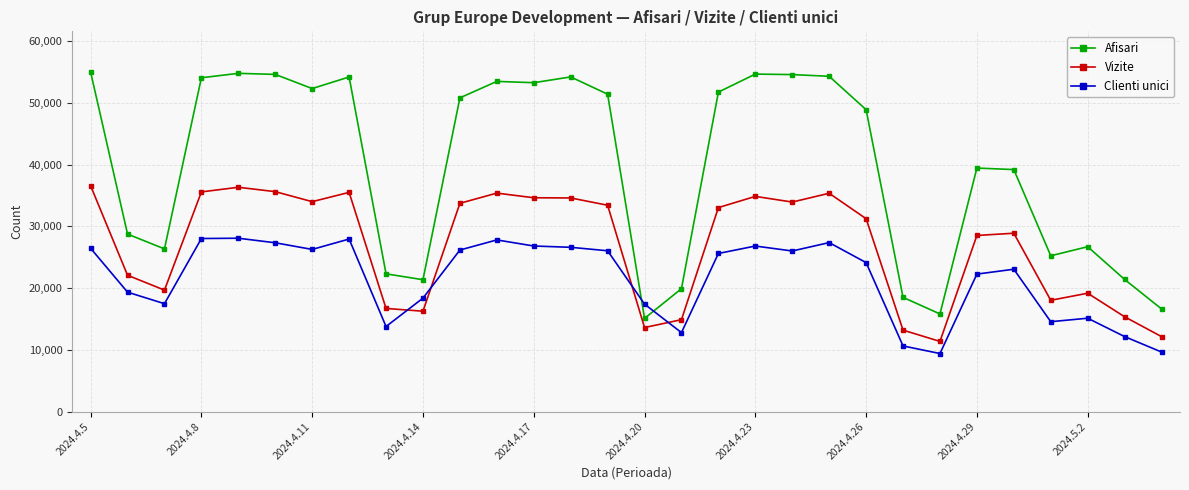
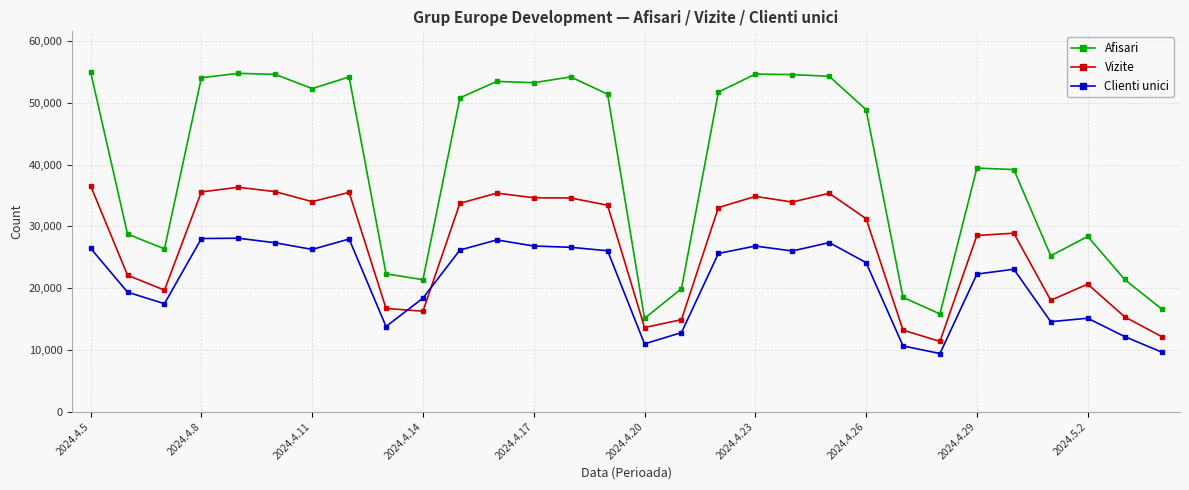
  {
    "Afisari": {
      "2024.4.5": "55,000",
      "2024.4.8": "54,000",
      "2024.4.11": "52,000",
      "2024.4.14": "21,000",
      "2024.4.17": "53,000",
      "2024.4.20": "15,000",
      "2024.4.23": "55,000",
      "2024.4.26": "49,000",
      "2024.4.29": "39,000",
-     "2024.5.2": "27,000"
+     "2024.5.2": "28,000"
    },
    "Vizite": {
      "2024.4.5": "37,000",
      "2024.4.8": "36,000",
      "2024.4.11": "34,000",
      "2024.4.14": "16,000",
      "2024.4.17": "35,000",
      "2024.4.20": "14,000",
      "2024.4.23": "35,000",
      "2024.4.26": "31,000",
      "2024.4.29": "29,000",
-     "2024.5.2": "19,000"
+     "2024.5.2": "21,000"
    },
    "Clienti unici": {
      "2024.4.5": "26,000",
      "2024.4.8": "28,000",
      "2024.4.11": "26,000",
      "2024.4.14": "18,000",
      "2024.4.17": "27,000",
-     "2024.4.20": "17,000",
+     "2024.4.20": "11,000",
      "2024.4.23": "27,000",
      "2024.4.26": "24,000",
      "2024.4.29": "22,000",
      "2024.5.2": "15,000"
    }
  }
